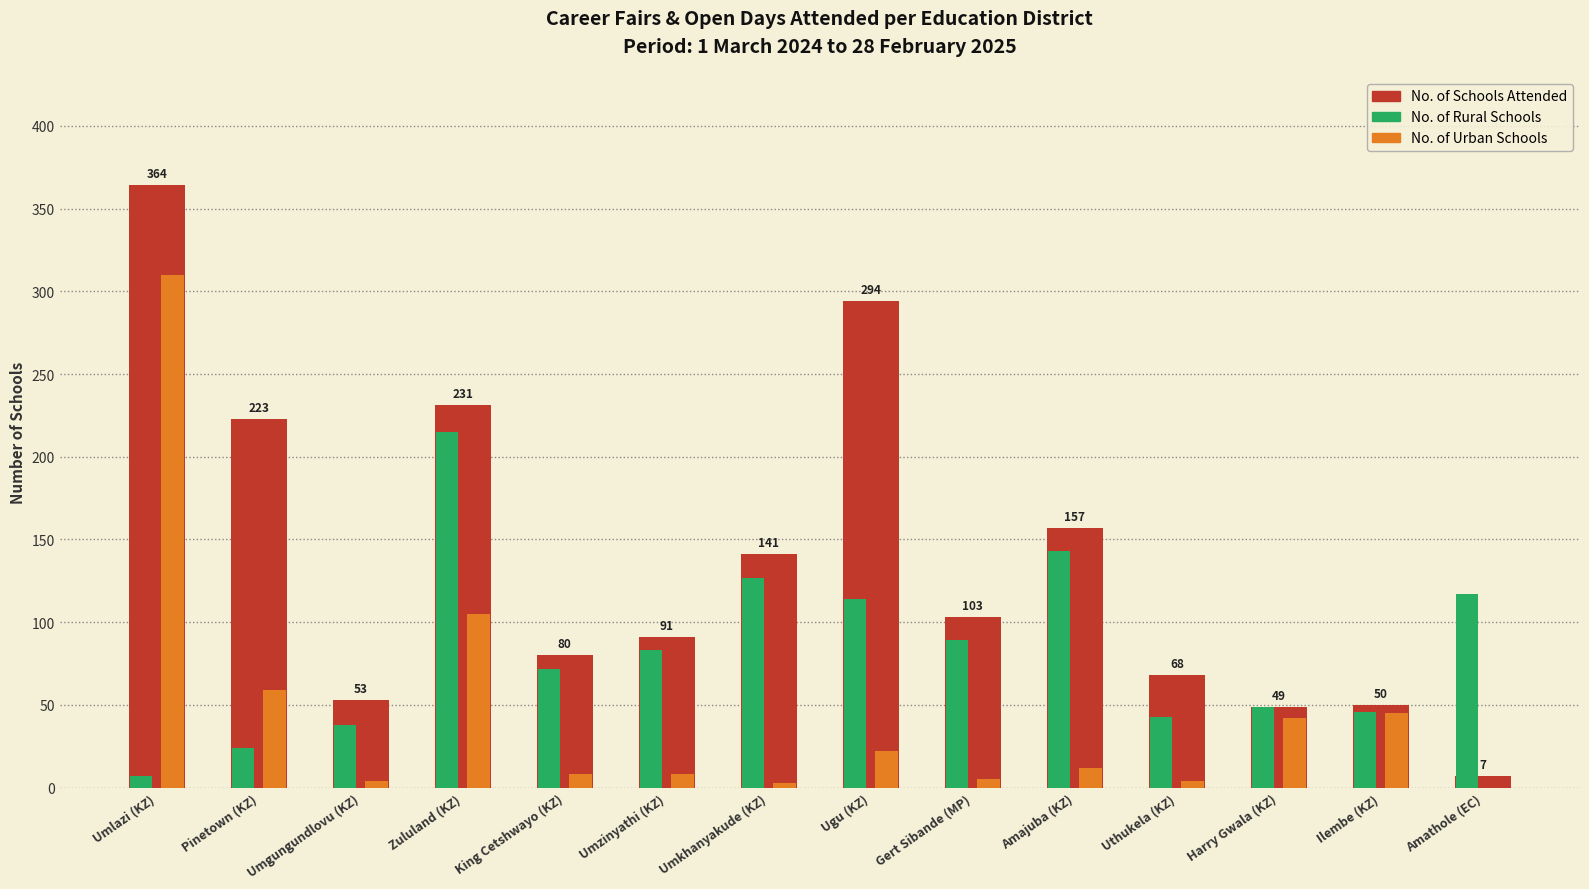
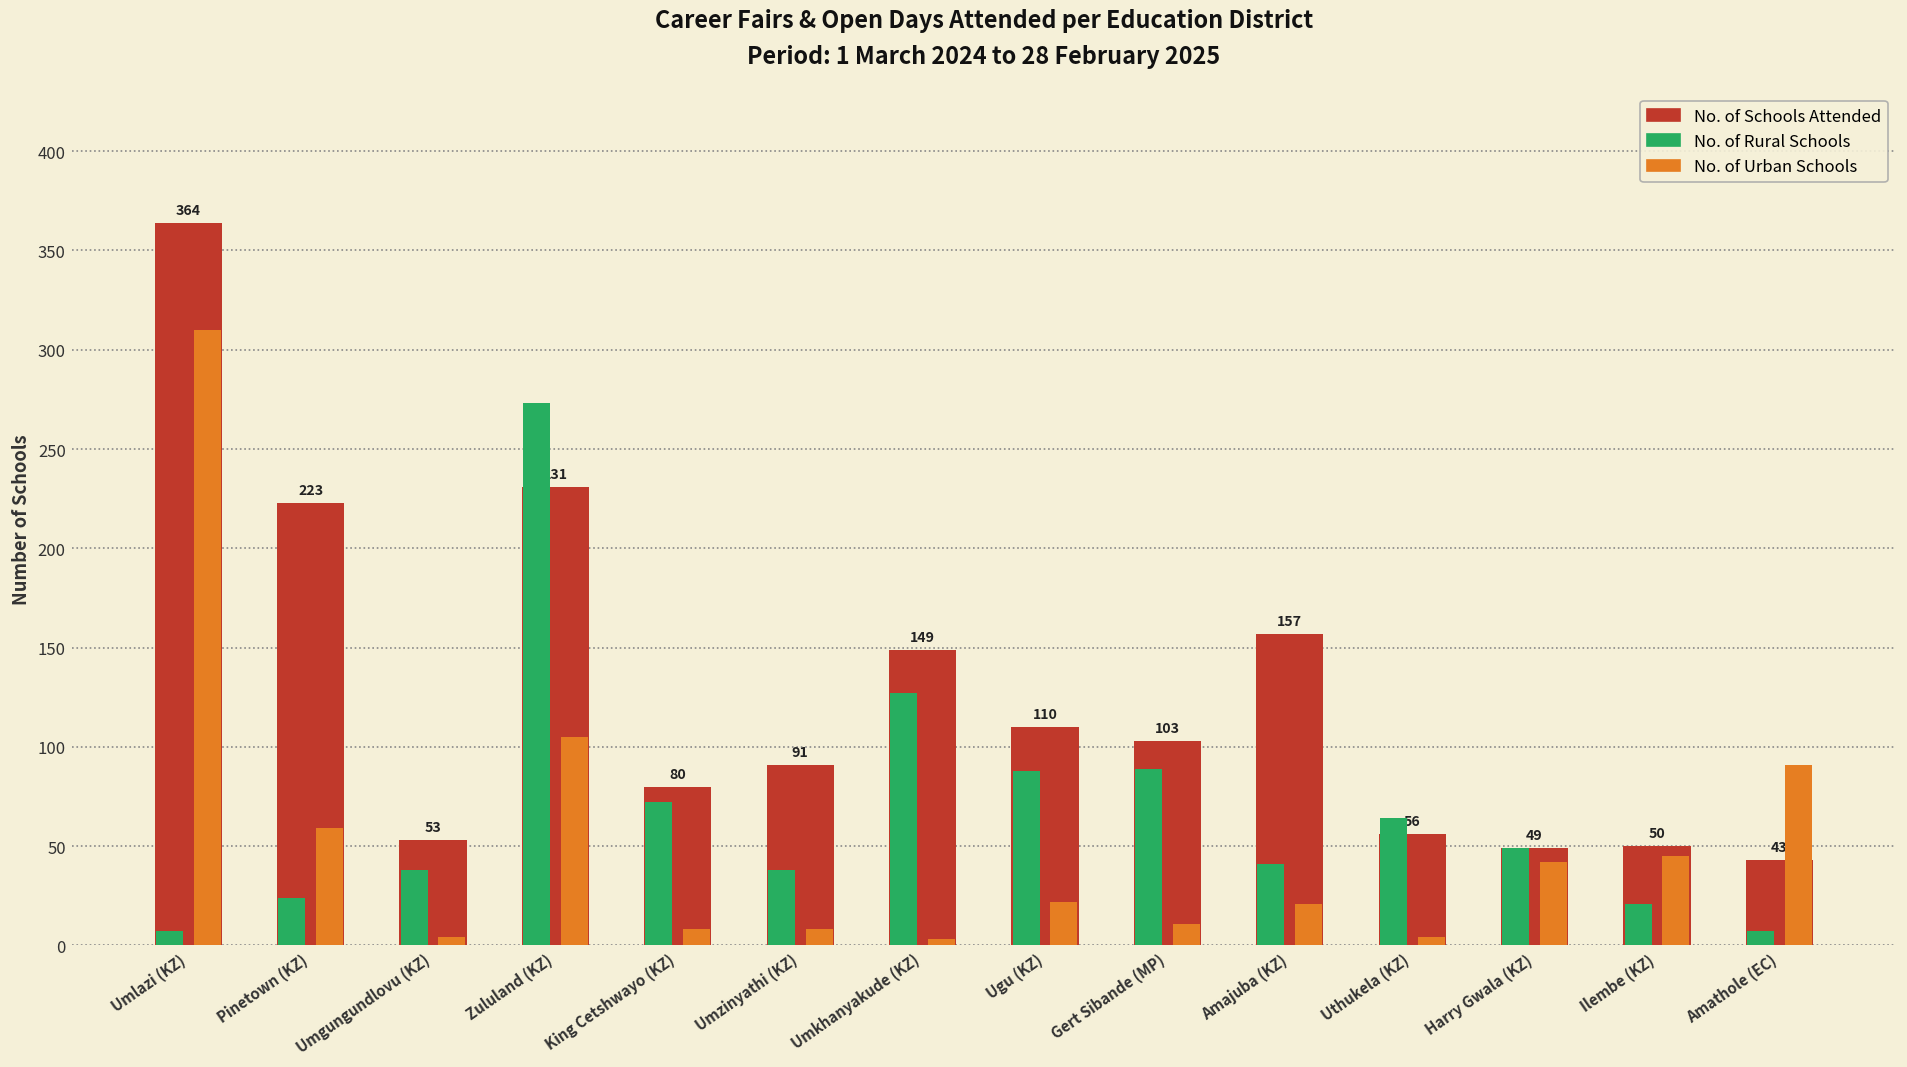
  {
    "No. of Schools Attended": {
      "Umlazi (KZ)": 364,
      "Pinetown (KZ)": 223,
      "Umgungundlovu (KZ)": 53,
      "Zululand (KZ)": 231,
      "King Cetshwayo (KZ)": 80,
      "Umzinyathi (KZ)": 91,
-     "Umkhanyakude (KZ)": 141,
-     "Ugu (KZ)": 294,
+     "Umkhanyakude (KZ)": 149,
+     "Ugu (KZ)": 110,
      "Gert Sibande (MP)": 103,
      "Amajuba (KZ)": 157,
-     "Uthukela (KZ)": 68,
+     "Uthukela (KZ)": 56,
      "Harry Gwala (KZ)": 49,
      "Ilembe (KZ)": 50,
-     "Amathole (EC)": 7
+     "Amathole (EC)": 43
    },
    "No. of Rural Schools": {
-     "Zululand (KZ)": 215,
-     "Umzinyathi (KZ)": 83,
-     "Ugu (KZ)": 114,
-     "Amajuba (KZ)": 143,
-     "Uthukela (KZ)": 43,
-     "Ilembe (KZ)": 46,
-     "Amathole (EC)": 117
+     "Zululand (KZ)": 273,
+     "Umzinyathi (KZ)": 38,
+     "Ugu (KZ)": 88,
+     "Amajuba (KZ)": 41,
+     "Uthukela (KZ)": 64,
+     "Ilembe (KZ)": 21,
+     "Amathole (EC)": 7
    },
    "No. of Urban Schools": {
-     "Gert Sibande (MP)": 5,
-     "Amajuba (KZ)": 12,
-     "Amathole (EC)": 0
+     "Gert Sibande (MP)": 11,
+     "Amajuba (KZ)": 21,
+     "Amathole (EC)": 91
    }
  }
